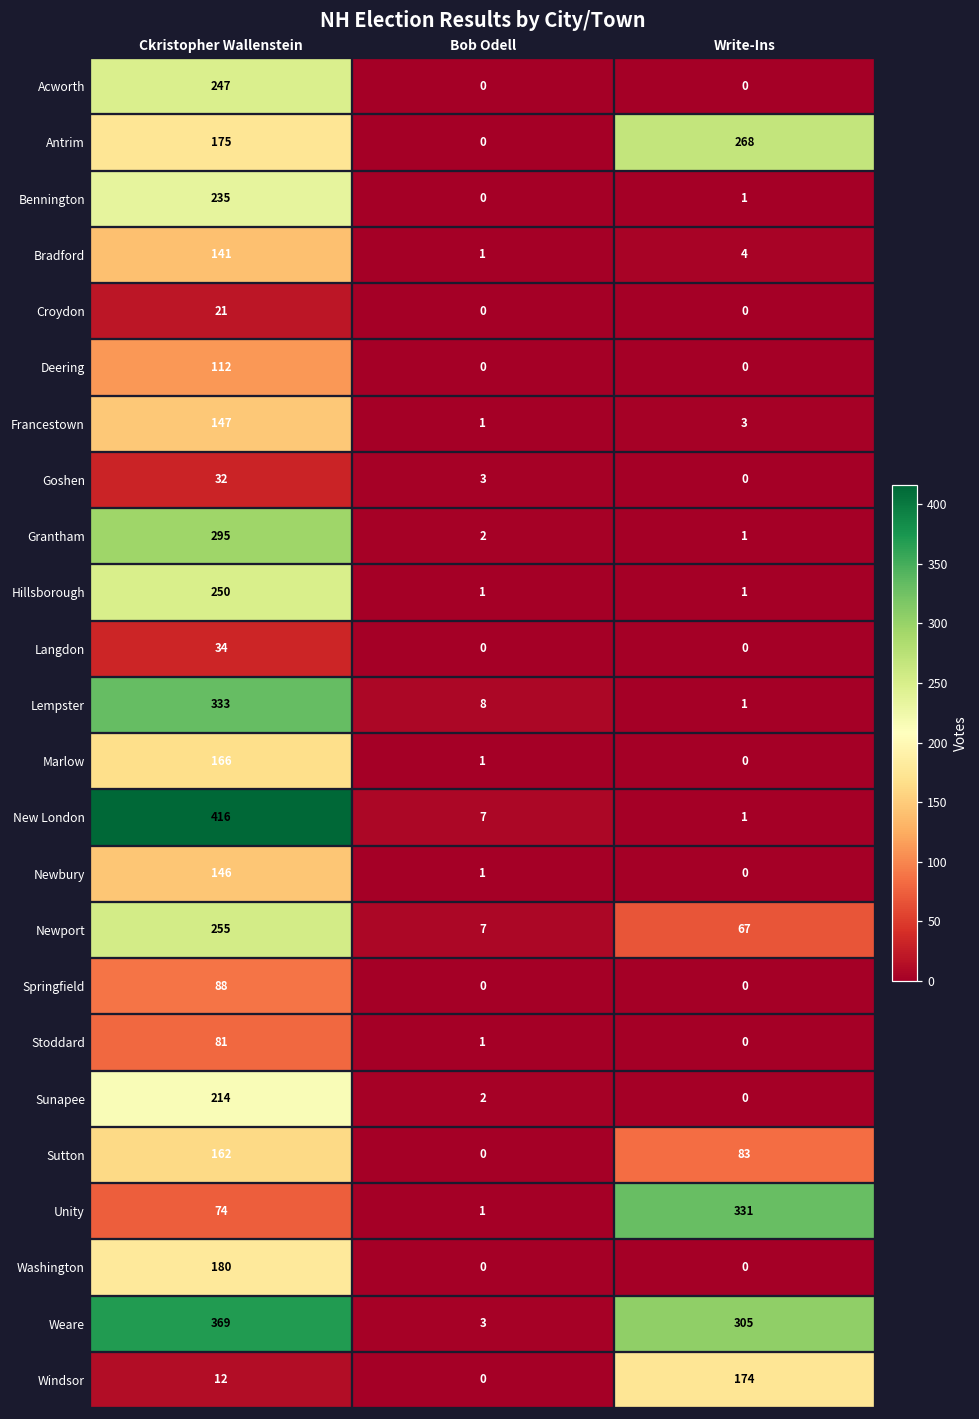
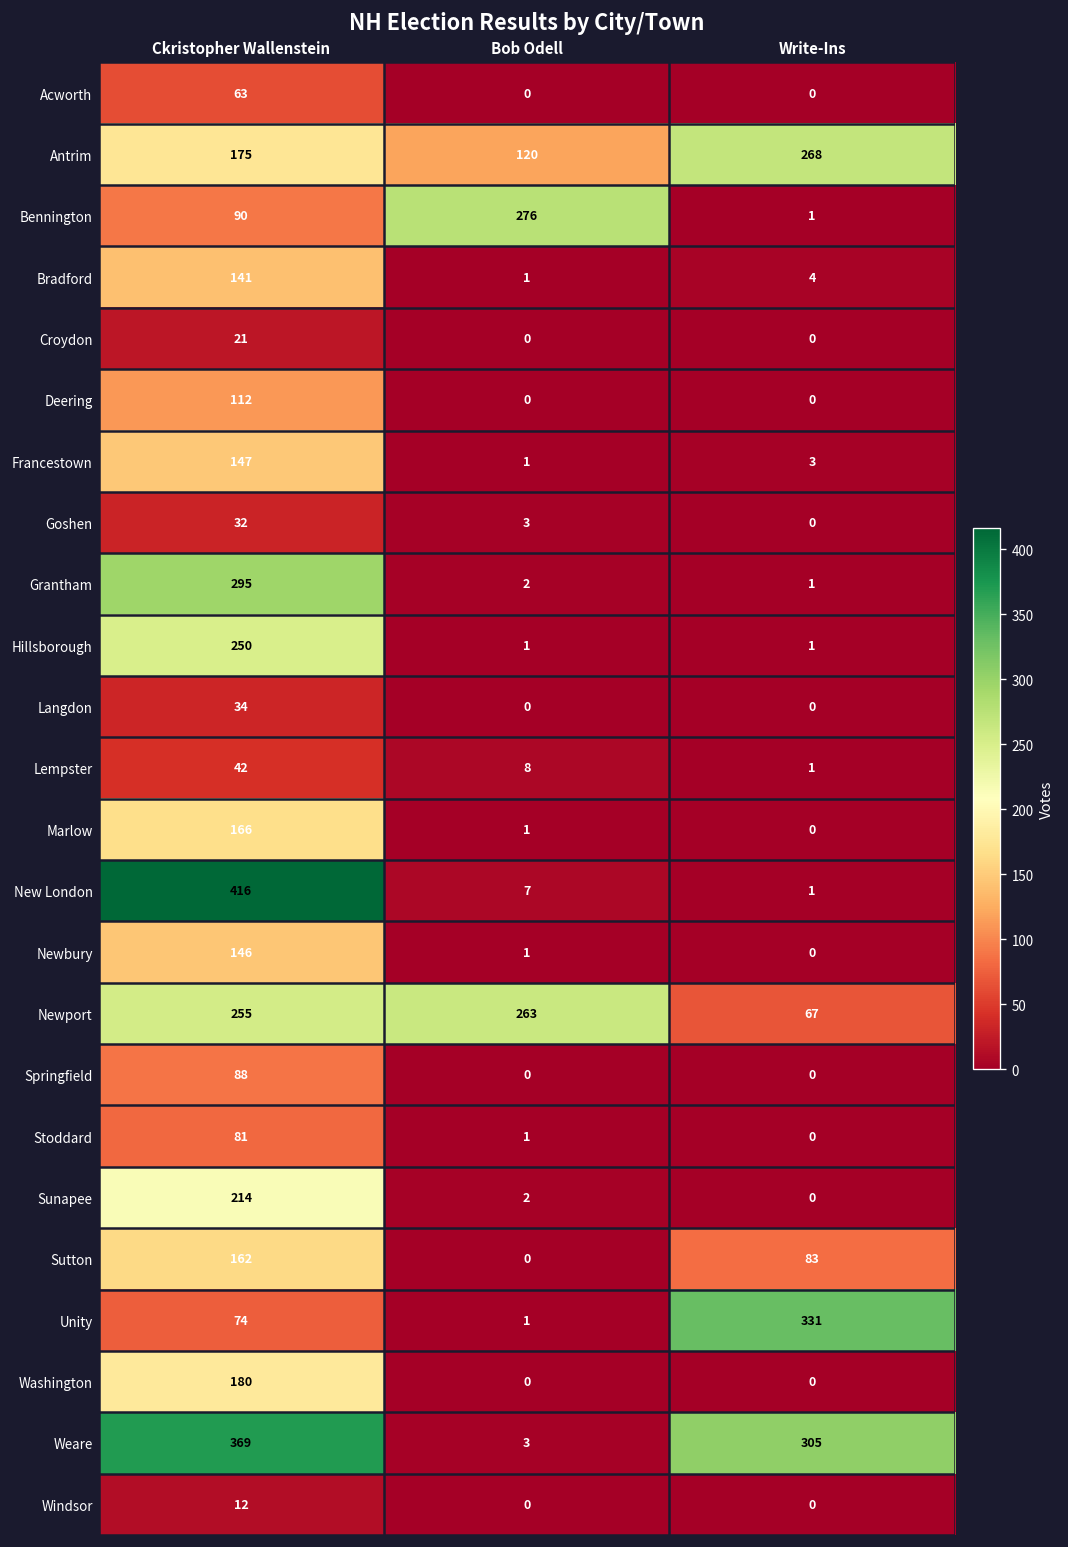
  {
    "Acworth": {
-     "Ckristopher Wallenstein": 247,
+     "Ckristopher Wallenstein": 63,
      "Bob Odell": 0,
      "Write-Ins": 0
    },
    "Antrim": {
      "Ckristopher Wallenstein": 175,
-     "Bob Odell": 0,
+     "Bob Odell": 120,
      "Write-Ins": 268
    },
    "Bennington": {
-     "Ckristopher Wallenstein": 235,
-     "Bob Odell": 0,
+     "Ckristopher Wallenstein": 90,
+     "Bob Odell": 276,
      "Write-Ins": 1
    },
    "Bradford": {
      "Ckristopher Wallenstein": 141,
      "Bob Odell": 1,
      "Write-Ins": 4
    },
    "Croydon": {
      "Ckristopher Wallenstein": 21,
      "Bob Odell": 0,
      "Write-Ins": 0
    },
    "Deering": {
      "Ckristopher Wallenstein": 112,
      "Bob Odell": 0,
      "Write-Ins": 0
    },
    "Francestown": {
      "Ckristopher Wallenstein": 147,
      "Bob Odell": 1,
      "Write-Ins": 3
    },
    "Goshen": {
      "Ckristopher Wallenstein": 32,
      "Bob Odell": 3,
      "Write-Ins": 0
    },
    "Grantham": {
      "Ckristopher Wallenstein": 295,
      "Bob Odell": 2,
      "Write-Ins": 1
    },
    "Hillsborough": {
      "Ckristopher Wallenstein": 250,
      "Bob Odell": 1,
      "Write-Ins": 1
    },
    "Langdon": {
      "Ckristopher Wallenstein": 34,
      "Bob Odell": 0,
      "Write-Ins": 0
    },
    "Lempster": {
-     "Ckristopher Wallenstein": 333,
+     "Ckristopher Wallenstein": 42,
      "Bob Odell": 8,
      "Write-Ins": 1
    },
    "Marlow": {
      "Ckristopher Wallenstein": 166,
      "Bob Odell": 1,
      "Write-Ins": 0
    },
    "New London": {
      "Ckristopher Wallenstein": 416,
      "Bob Odell": 7,
      "Write-Ins": 1
    },
    "Newbury": {
      "Ckristopher Wallenstein": 146,
      "Bob Odell": 1,
      "Write-Ins": 0
    },
    "Newport": {
      "Ckristopher Wallenstein": 255,
-     "Bob Odell": 7,
+     "Bob Odell": 263,
      "Write-Ins": 67
    },
    "Springfield": {
      "Ckristopher Wallenstein": 88,
      "Bob Odell": 0,
      "Write-Ins": 0
    },
    "Stoddard": {
      "Ckristopher Wallenstein": 81,
      "Bob Odell": 1,
      "Write-Ins": 0
    },
    "Sunapee": {
      "Ckristopher Wallenstein": 214,
      "Bob Odell": 2,
      "Write-Ins": 0
    },
    "Sutton": {
      "Ckristopher Wallenstein": 162,
      "Bob Odell": 0,
      "Write-Ins": 83
    },
    "Unity": {
      "Ckristopher Wallenstein": 74,
      "Bob Odell": 1,
      "Write-Ins": 331
    },
    "Washington": {
      "Ckristopher Wallenstein": 180,
      "Bob Odell": 0,
      "Write-Ins": 0
    },
    "Weare": {
      "Ckristopher Wallenstein": 369,
      "Bob Odell": 3,
      "Write-Ins": 305
    },
    "Windsor": {
      "Ckristopher Wallenstein": 12,
      "Bob Odell": 0,
-     "Write-Ins": 174
+     "Write-Ins": 0
    }
  }
